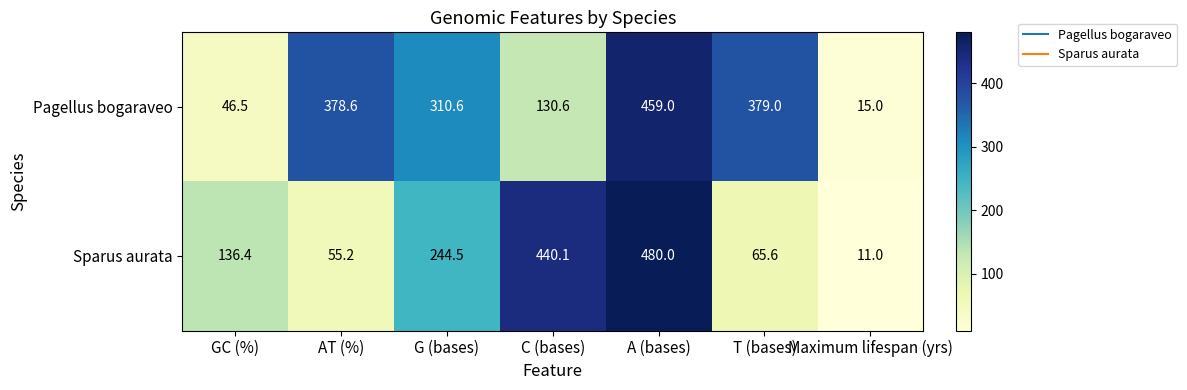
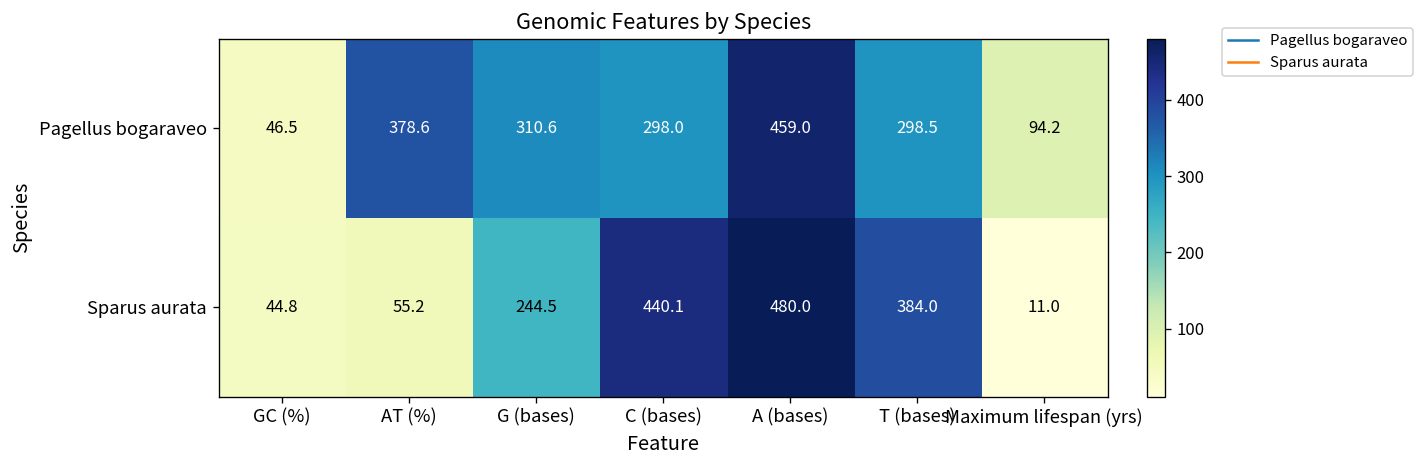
  {
    "Pagellus bogaraveo": {
      "GC (%)": 46.5,
      "AT (%)": 378.6,
      "G (bases)": 310.6,
-     "C (bases)": 130.6,
+     "C (bases)": 298.0,
      "A (bases)": 459.0,
-     "T (bases)": 379.0,
-     "Maximum lifespan (yrs)": 15.0
+     "T (bases)": 298.5,
+     "Maximum lifespan (yrs)": 94.2
    },
    "Sparus aurata": {
-     "GC (%)": 136.4,
+     "GC (%)": 44.8,
      "AT (%)": 55.2,
      "G (bases)": 244.5,
      "C (bases)": 440.1,
      "A (bases)": 480.0,
-     "T (bases)": 65.6,
+     "T (bases)": 384.0,
      "Maximum lifespan (yrs)": 11.0
    }
  }
